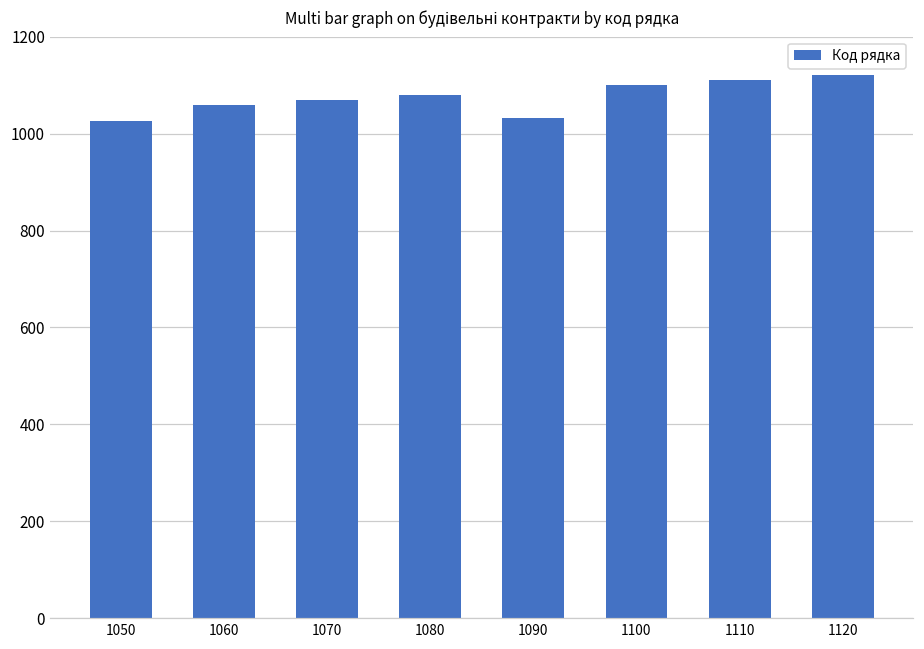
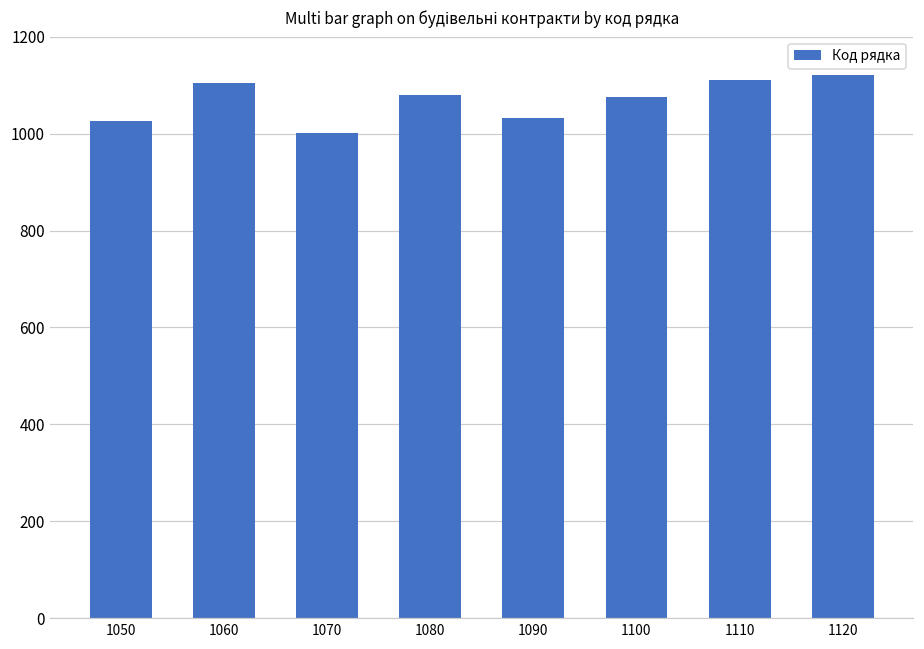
  {
    "1050": 1030,
-   "1060": 1060,
-   "1070": 1070,
+   "1060": 1100,
+   "1070": 1000,
    "1080": 1080,
    "1090": 1030,
-   "1100": 1100,
+   "1100": 1080,
    "1110": 1110,
    "1120": 1120
  }
